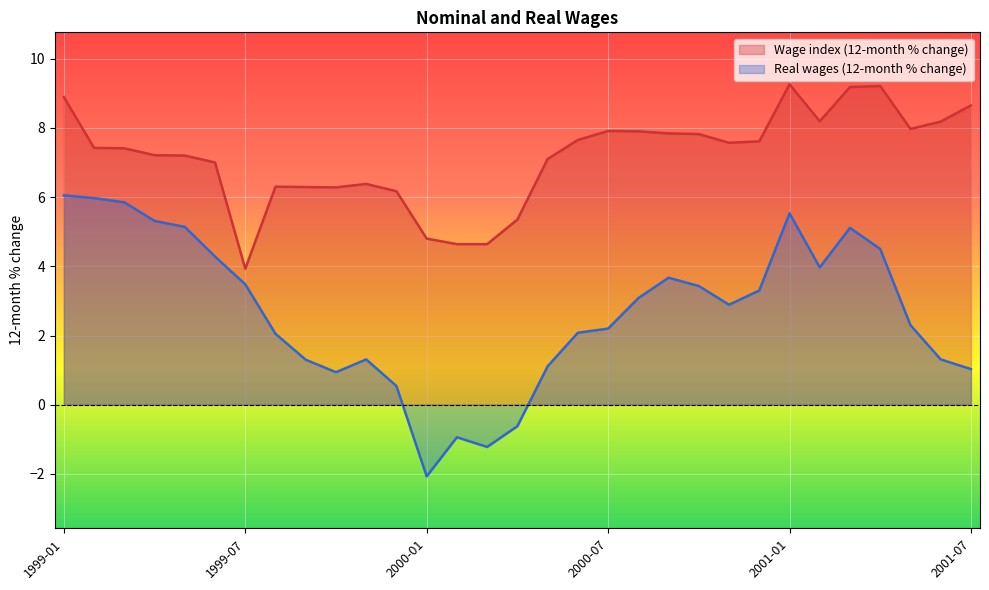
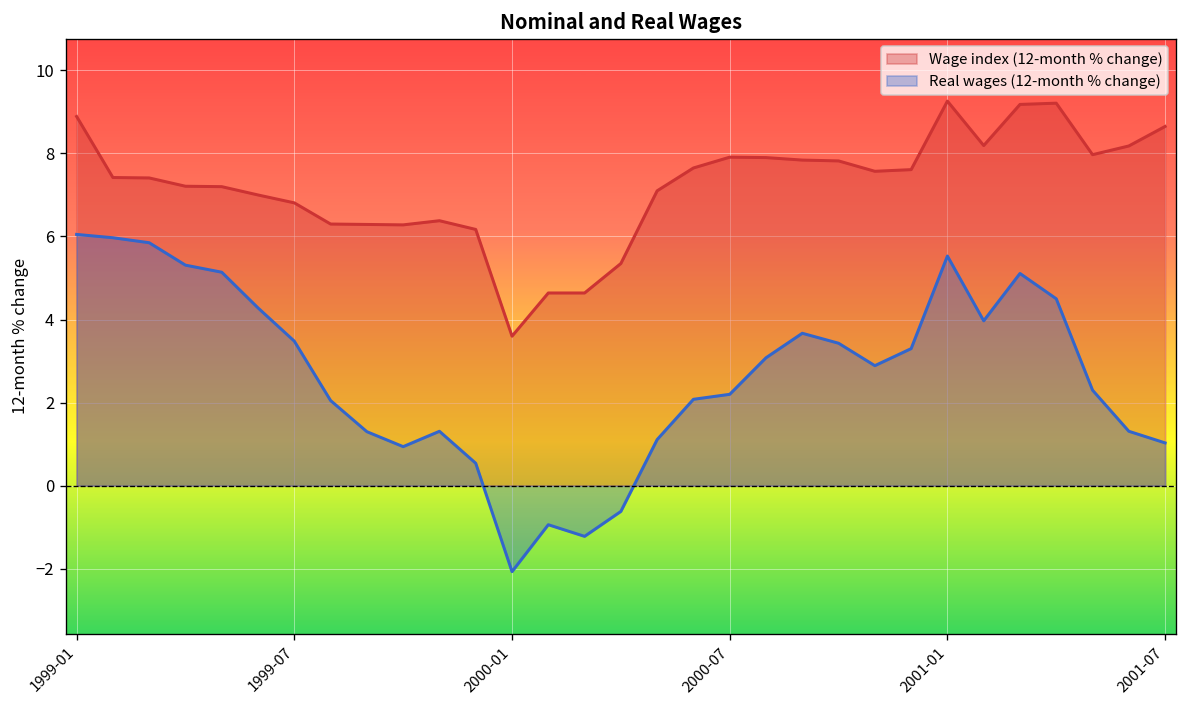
  {
    "Wage index (12-month % change)": {
      "1999-01": 8.9,
-     "1999-07": 3.9,
-     "2000-01": 4.8,
+     "1999-07": 6.8,
+     "2000-01": 3.6,
      "2000-07": 7.9,
      "2001-01": 9.3,
      "2001-07": 8.7
    }
  }
